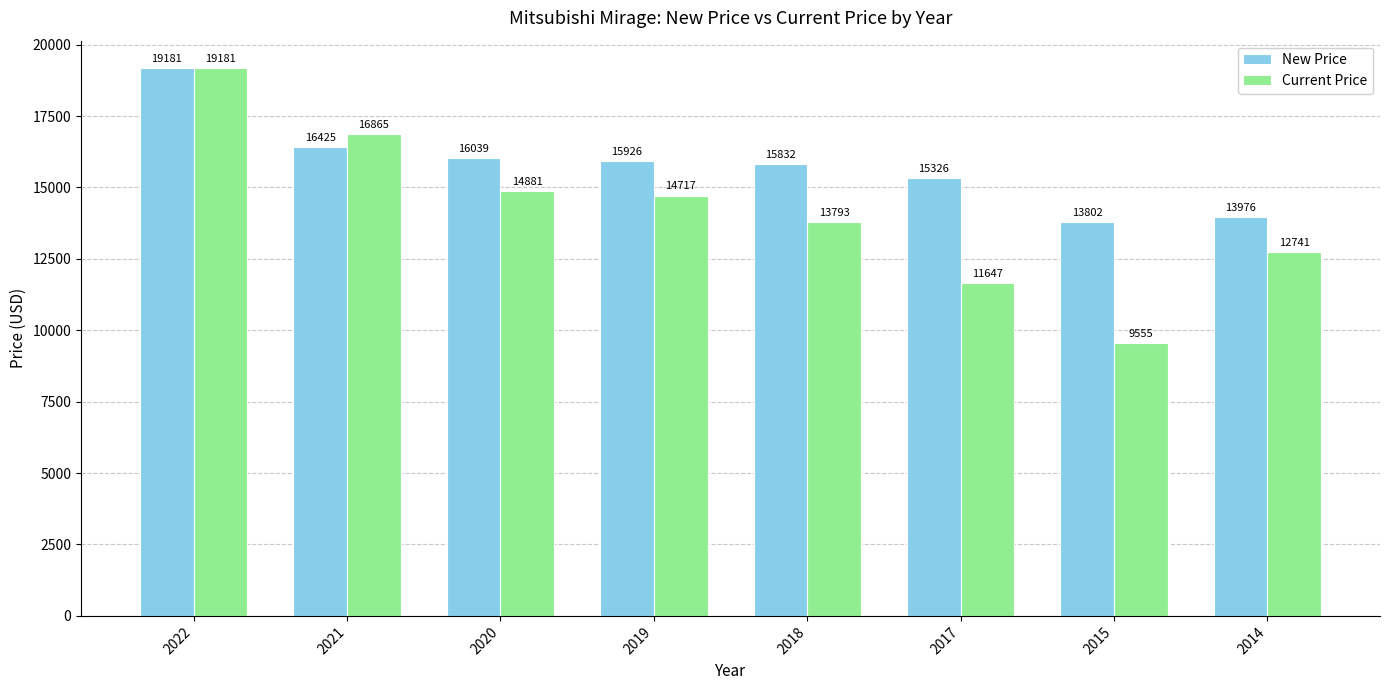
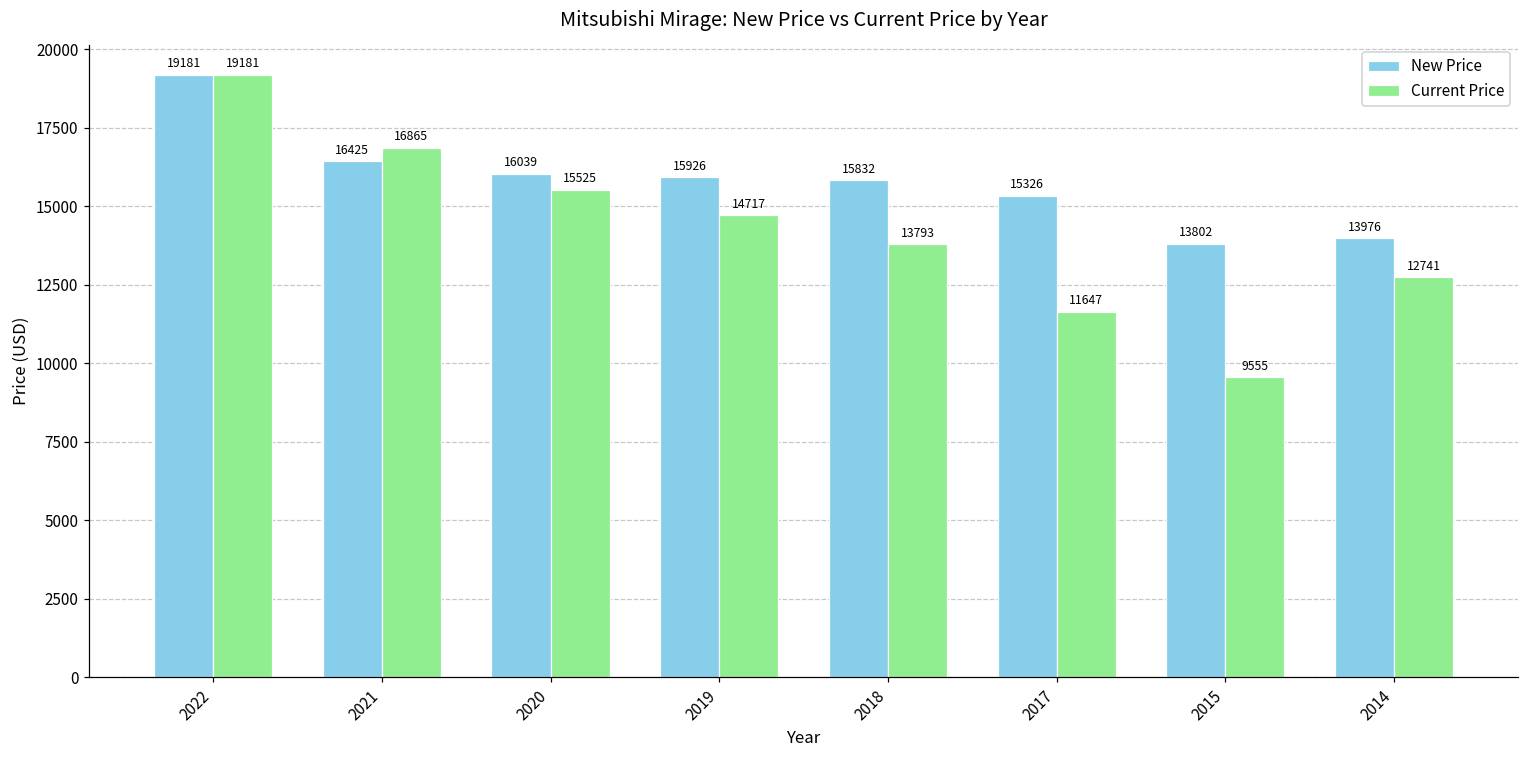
  {
    "New Price": {
      "2022": 19181,
      "2021": 16425,
      "2020": 16039,
      "2019": 15926,
      "2018": 15832,
      "2017": 15326,
      "2015": 13802,
      "2014": 13976
    },
    "Current Price": {
      "2022": 19181,
      "2021": 16865,
-     "2020": 14881,
+     "2020": 15525,
      "2019": 14717,
      "2018": 13793,
      "2017": 11647,
      "2015": 9555,
      "2014": 12741
    }
  }
